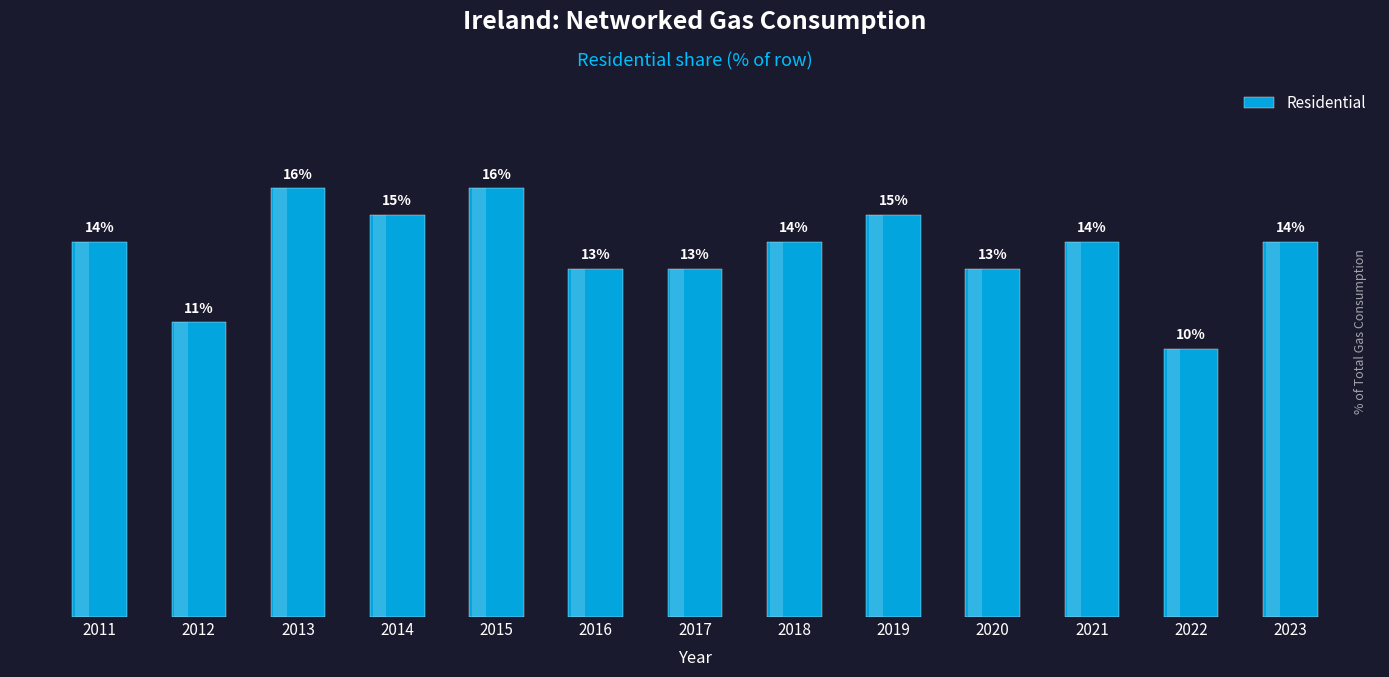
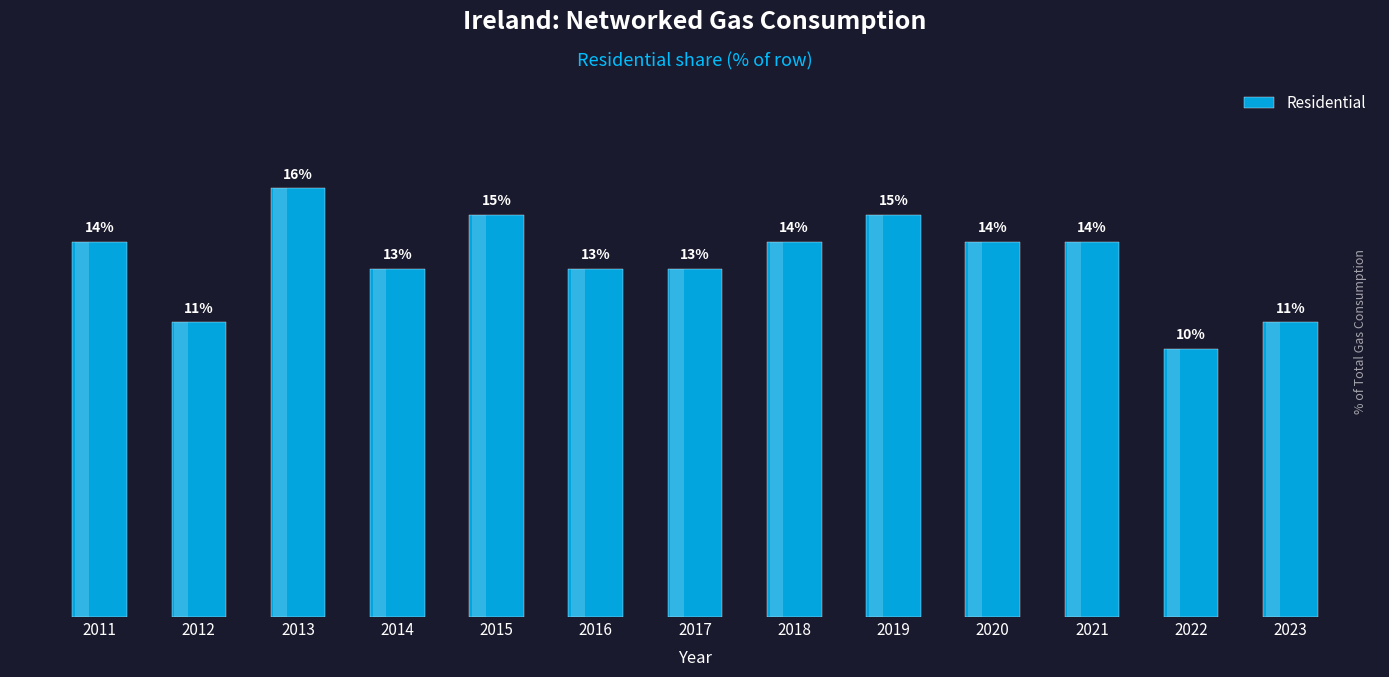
  {
    "2011": "14%",
    "2012": "11%",
    "2013": "16%",
-   "2014": "15%",
-   "2015": "16%",
+   "2014": "13%",
+   "2015": "15%",
    "2016": "13%",
    "2017": "13%",
    "2018": "14%",
    "2019": "15%",
-   "2020": "13%",
+   "2020": "14%",
    "2021": "14%",
    "2022": "10%",
-   "2023": "14%"
+   "2023": "11%"
  }
